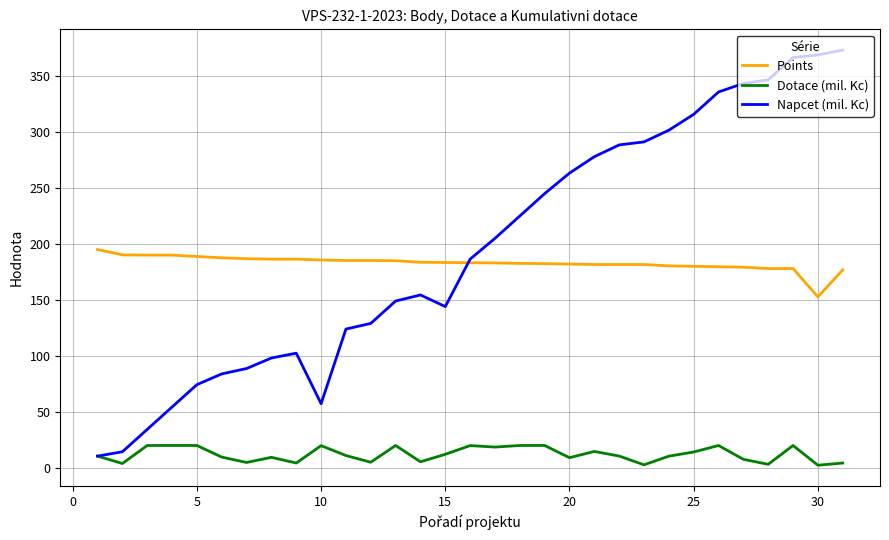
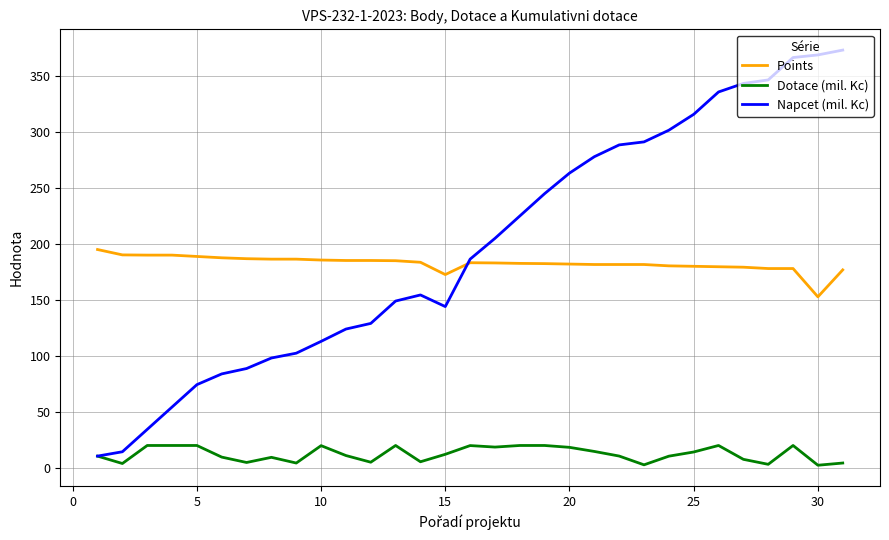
  {
    "Points": {
      "5": 189,
      "10": 186,
-     "15": 184,
+     "15": 173,
      "20": 182,
      "25": 180,
      "30": 153
    },
    "Dotace (mil. Kc)": {
      "5": 20,
      "10": 20,
      "15": 12,
-     "20": 9,
+     "20": 18,
      "25": 14,
      "30": 2
    },
    "Napcet (mil. Kc)": {
      "5": 74,
-     "10": 57,
+     "10": 113,
      "15": 144,
      "20": 264,
      "25": 316
    }
  }
